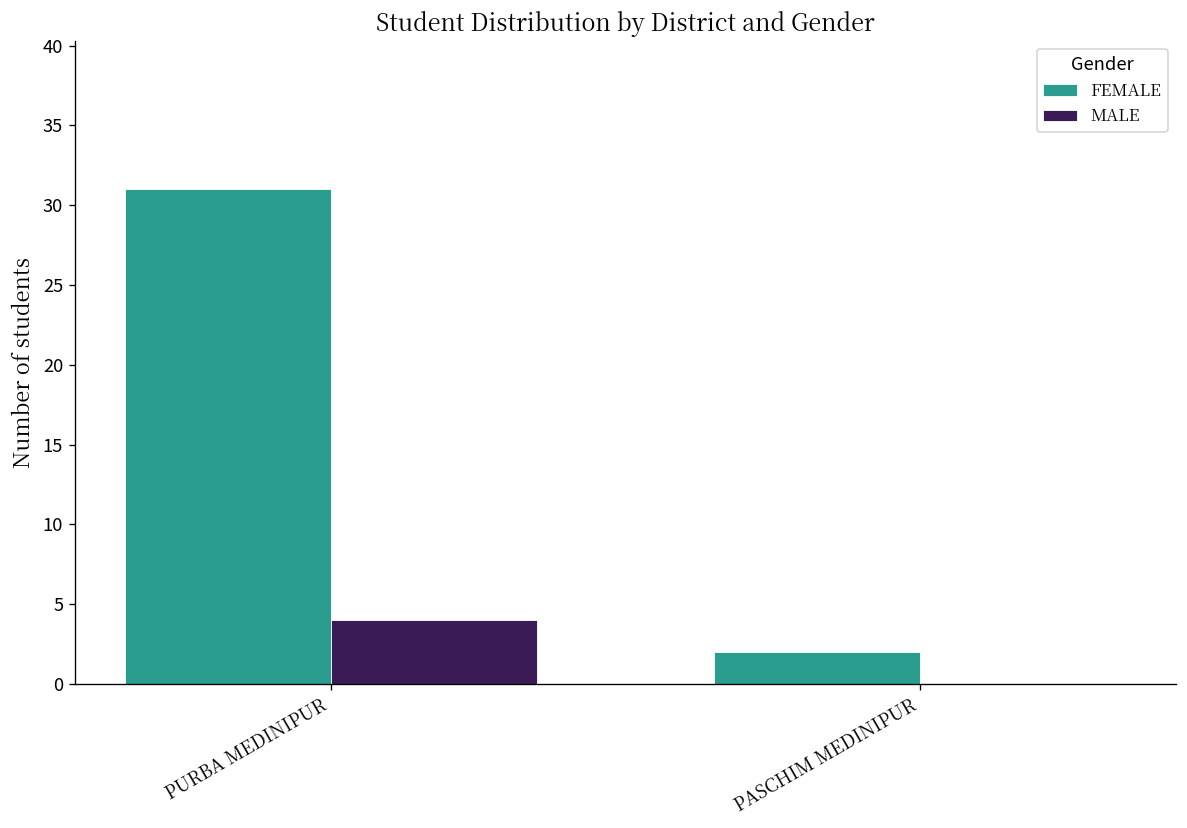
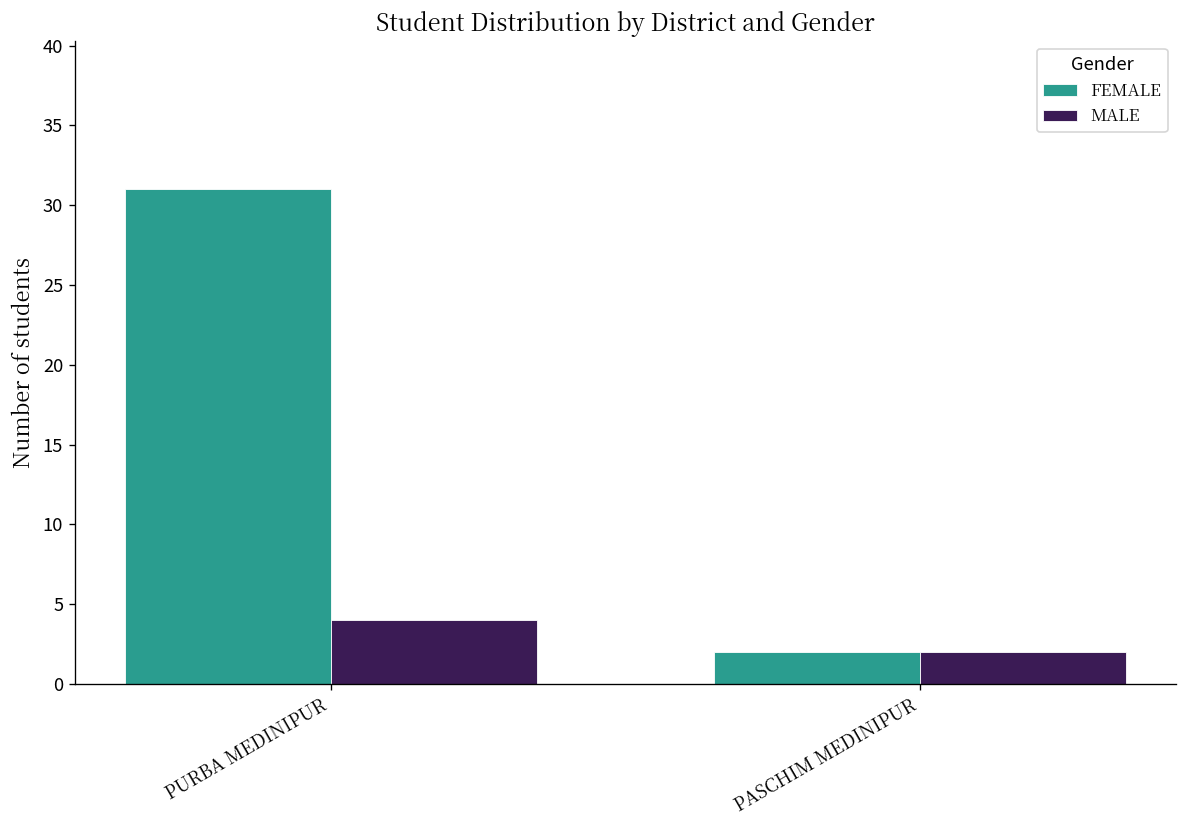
  {
    "FEMALE": {
      "PURBA MEDINIPUR": 31,
      "PASCHIM MEDINIPUR": 2
    },
    "MALE": {
      "PURBA MEDINIPUR": 4,
-     "PASCHIM MEDINIPUR": 0
+     "PASCHIM MEDINIPUR": 2
    }
  }
